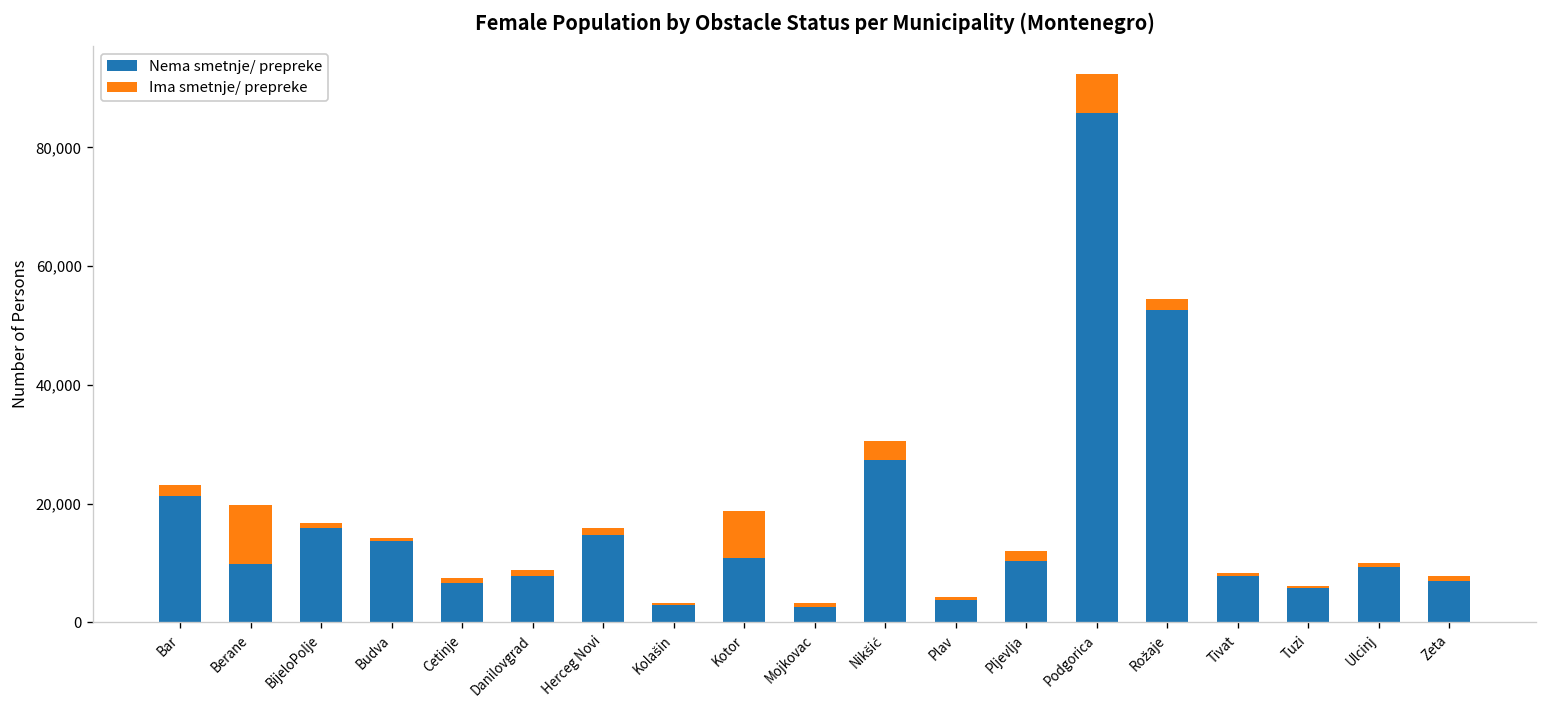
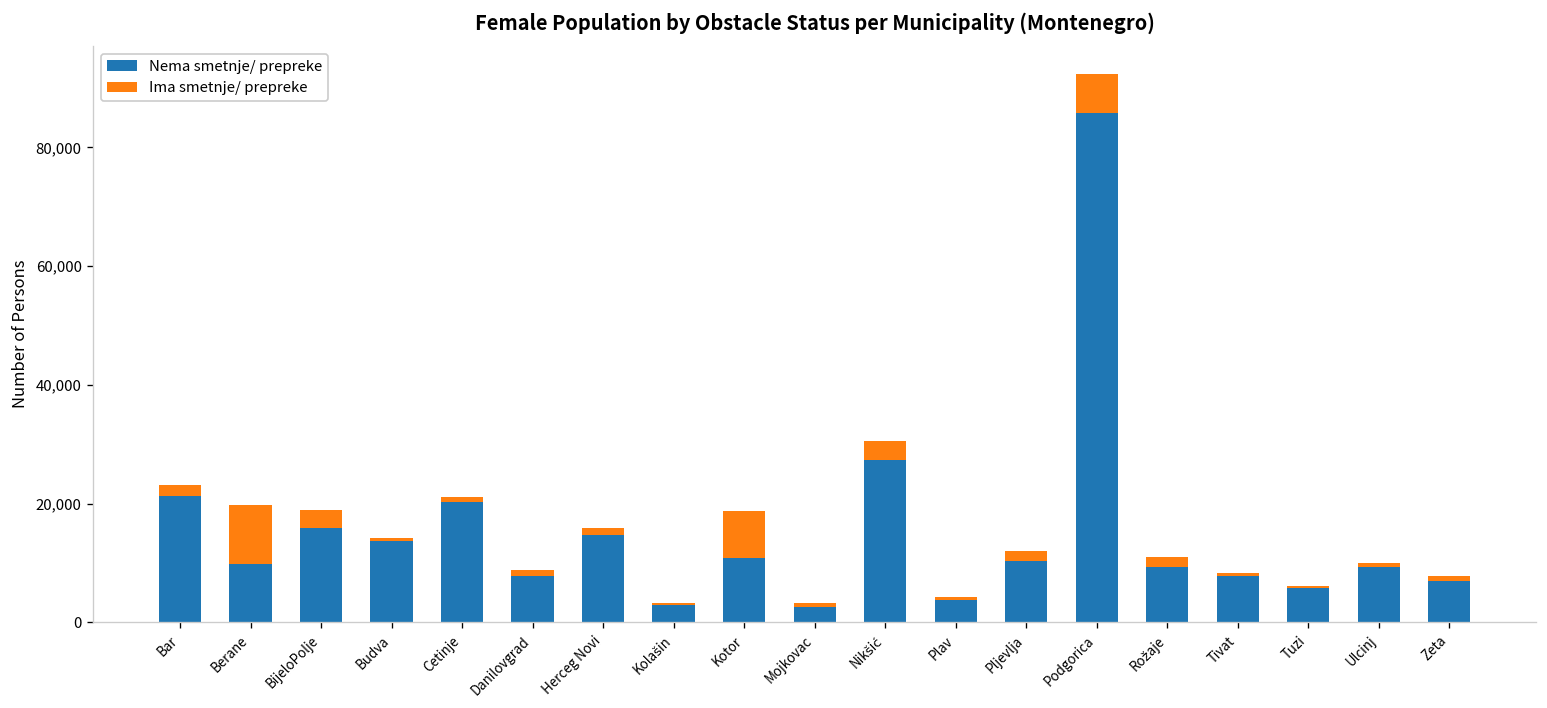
  {
    "Nema smetnje/ prepreke": {
      "Bar": "21,000",
      "Berane": "10,000",
      "BijeloPolje": "16,000",
      "Budva": "14,000",
-     "Cetinje": "7,000",
+     "Cetinje": "20,000",
      "Danilovgrad": "8,000",
      "Herceg Novi": "15,000",
      "Kolašin": "3,000",
      "Kotor": "11,000",
      "Mojkovac": "3,000",
      "Nikšić": "27,000",
      "Plav": "4,000",
      "Pljevlja": "10,000",
      "Podgorica": "86,000",
-     "Rožaje": "53,000",
+     "Rožaje": "9,000",
      "Tivat": "8,000",
      "Tuzi": "6,000",
      "Ulcinj": "9,000",
      "Zeta": "7,000"
    },
    "Ima smetnje/ prepreke": {
      "Bar": "2,000",
      "Berane": "10,000",
-     "BijeloPolje": "1,000",
+     "BijeloPolje": "3,000",
      "Budva": "1,000",
      "Cetinje": "1,000",
      "Danilovgrad": "1,000",
      "Herceg Novi": "1,000",
      "Kotor": "8,000",
      "Mojkovac": "1,000",
      "Nikšić": "3,000",
      "Pljevlja": "2,000",
      "Podgorica": "7,000",
      "Rožaje": "2,000",
      "Ulcinj": "1,000",
      "Zeta": "1,000"
    }
  }
